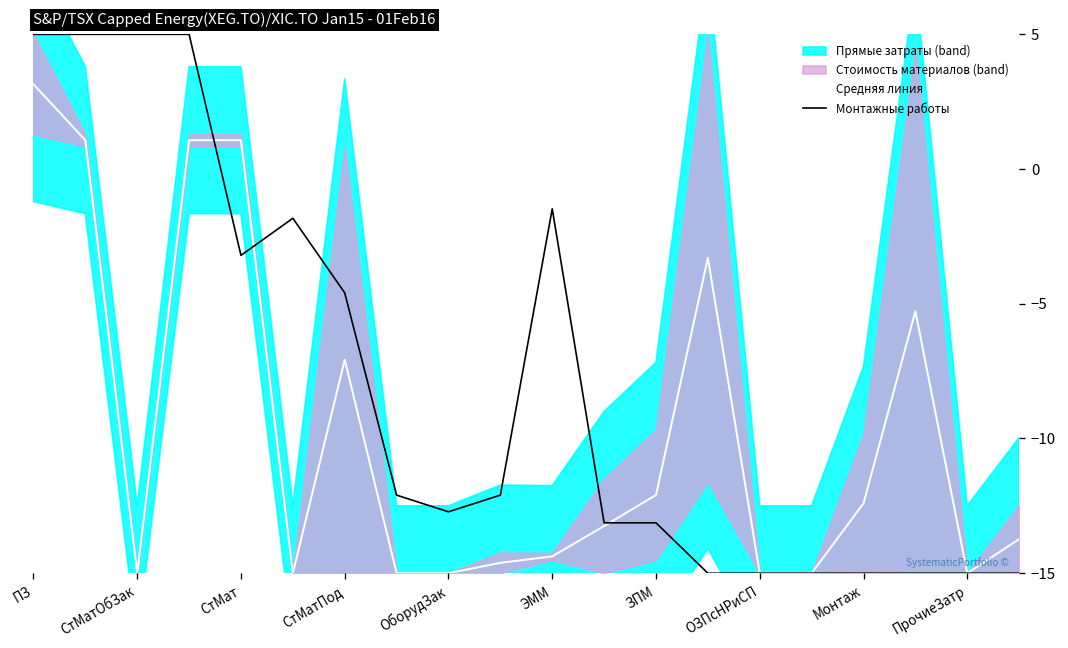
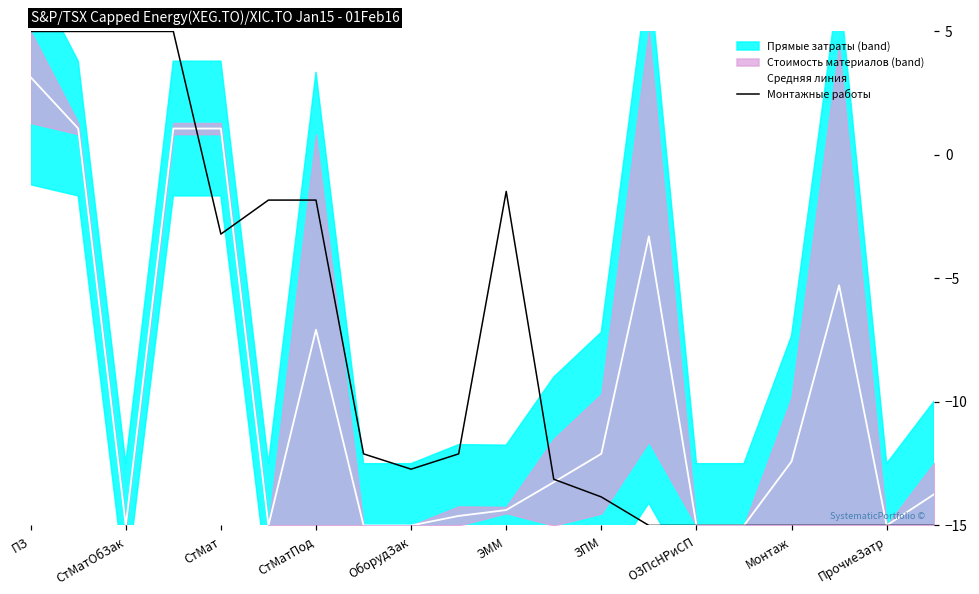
  {
    "Средняя линия": {
      "ПЗ": 3.1,
      "СтМат": 1.1,
      "СтМатПод": -7.1,
      "ЭММ": -14.4,
      "ЗПМ": -12.1,
      "Монтаж": -12.4
    },
    "Монтажные работы": {
      "СтМатОбЗак": 5.0,
      "СтМат": -3.2,
-     "СтМатПод": -4.6,
+     "СтМатПод": -1.8,
      "ОборудЗак": -12.7,
      "ЭММ": -1.5,
-     "ЗПМ": -13.1,
+     "ЗПМ": -13.8,
      "Монтаж": -15.0
    }
  }
